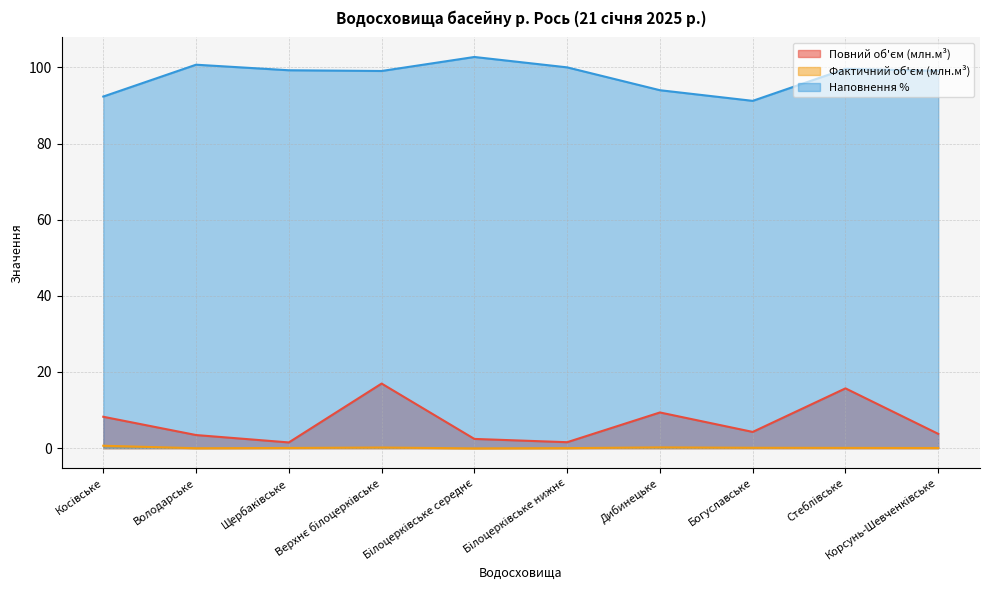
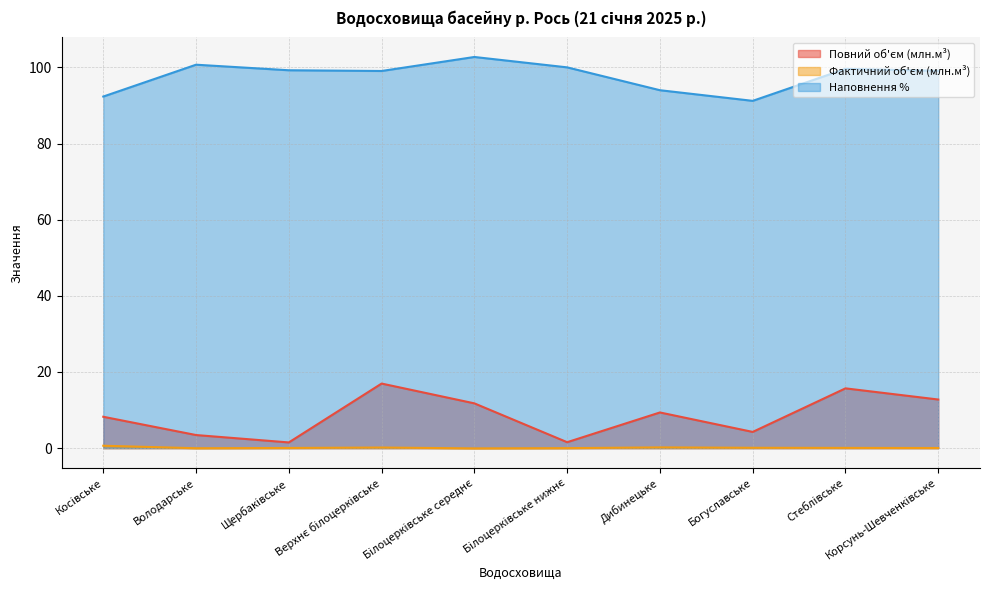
  {
    "Повний об'єм (млн.м³)": {
      "Косівське": 8,
      "Володарське": 3,
      "Щербаківське": 2,
      "Верхнє білоцерківське": 17,
-     "Білоцерківське середнє": 2,
+     "Білоцерківське середнє": 12,
      "Білоцерківське нижнє": 2,
      "Дибинецьке": 9,
      "Богуславське": 4,
      "Стеблівське": 16,
-     "Корсунь-Шевченківське": 4
+     "Корсунь-Шевченківське": 13
    },
    "Фактичний об'єм (млн.м³)": {
      "Косівське": 1,
      "Володарське": 0,
      "Щербаківське": 0,
      "Верхнє білоцерківське": 0,
      "Білоцерківське середнє": 0,
      "Білоцерківське нижнє": 0,
      "Дибинецьке": 0,
      "Богуславське": 0,
      "Стеблівське": 0,
      "Корсунь-Шевченківське": 0
    },
    "Наповнення %": {
      "Косівське": 92,
      "Володарське": 101,
      "Щербаківське": 99,
      "Верхнє білоцерківське": 99,
      "Білоцерківське середнє": 103,
      "Білоцерківське нижнє": 100,
      "Дибинецьке": 94,
      "Богуславське": 91
    }
  }
